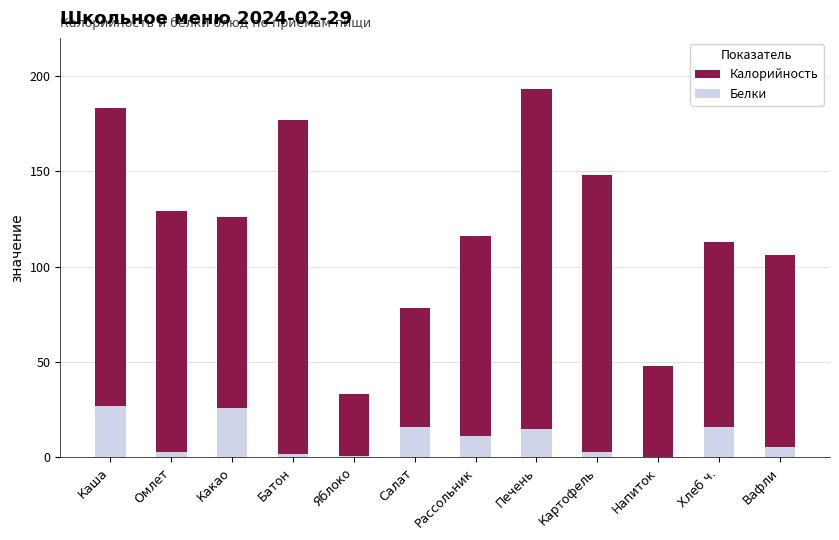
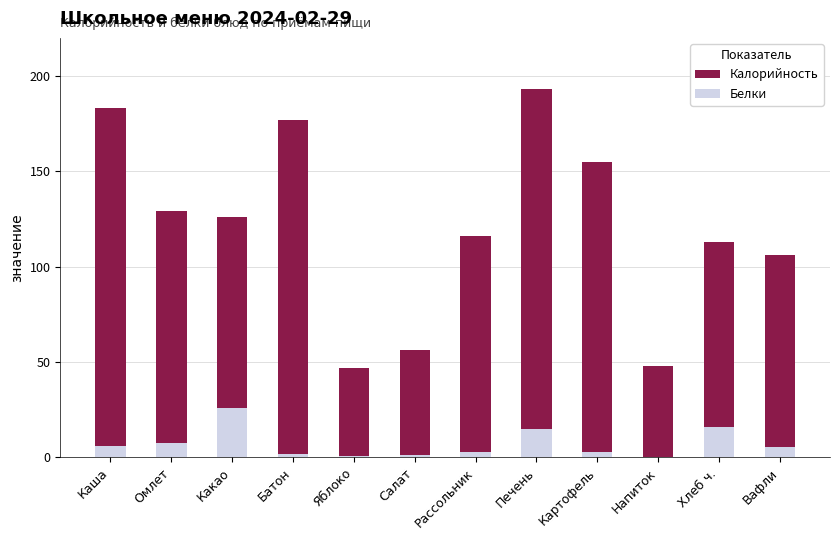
  {
    "Калорийность": {
      "Каша": 183,
      "Омлет": 129,
      "Какао": 126,
      "Батон": 177,
-     "Яблоко": 33,
-     "Салат": 78,
+     "Яблоко": 47,
+     "Салат": 56,
      "Рассольник": 116,
      "Печень": 193,
-     "Картофель": 148,
+     "Картофель": 155,
      "Напиток": 48,
      "Хлеб ч.": 113,
      "Вафли": 106
    },
    "Белки": {
-     "Каша": 27,
-     "Омлет": 3,
-     "Салат": 16,
-     "Рассольник": 11
+     "Каша": 6,
+     "Омлет": 8,
+     "Салат": 1,
+     "Рассольник": 3
    }
  }
